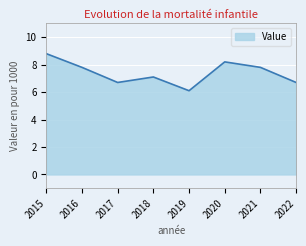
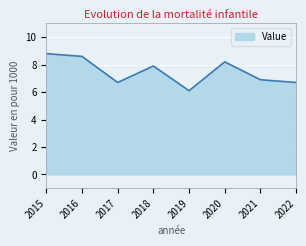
  {
    "2015": 8.8,
-   "2016": 7.8,
+   "2016": 8.6,
    "2017": 6.7,
-   "2018": 7.1,
+   "2018": 7.9,
    "2019": 6.1,
    "2020": 8.2,
-   "2021": 7.8,
+   "2021": 6.9,
    "2022": 6.7
  }
